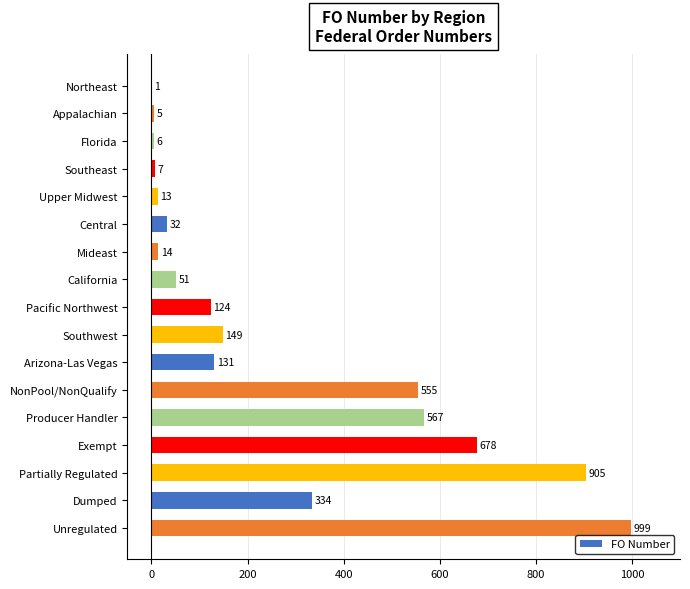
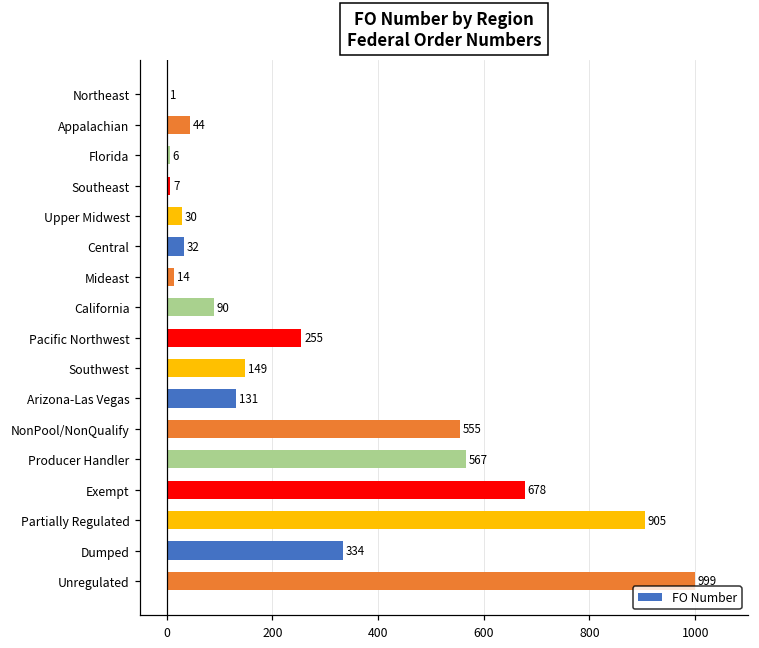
  {
    "Northeast": 1,
-   "Appalachian": 5,
+   "Appalachian": 44,
    "Florida": 6,
    "Southeast": 7,
-   "Upper Midwest": 13,
+   "Upper Midwest": 30,
    "Central": 32,
    "Mideast": 14,
-   "California": 51,
-   "Pacific Northwest": 124,
+   "California": 90,
+   "Pacific Northwest": 255,
    "Southwest": 149,
    "Arizona-Las Vegas": 131,
    "NonPool/NonQualify": 555,
    "Producer Handler": 567,
    "Exempt": 678,
    "Partially Regulated": 905,
    "Dumped": 334,
    "Unregulated": 999
  }
